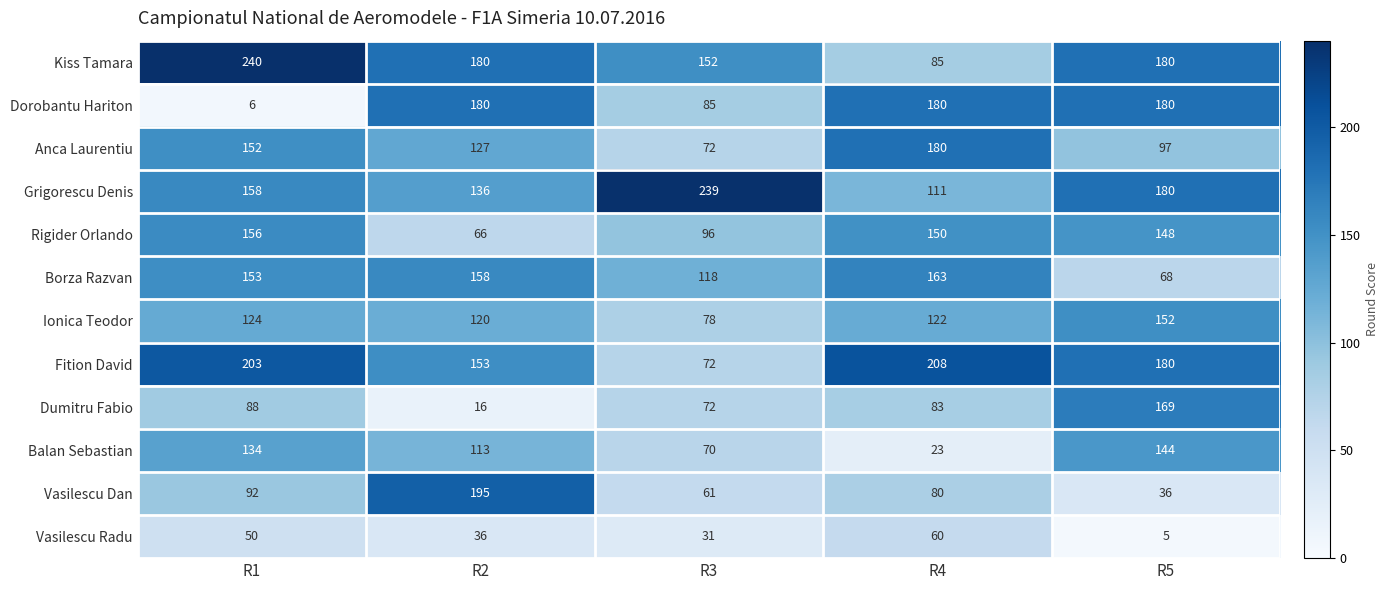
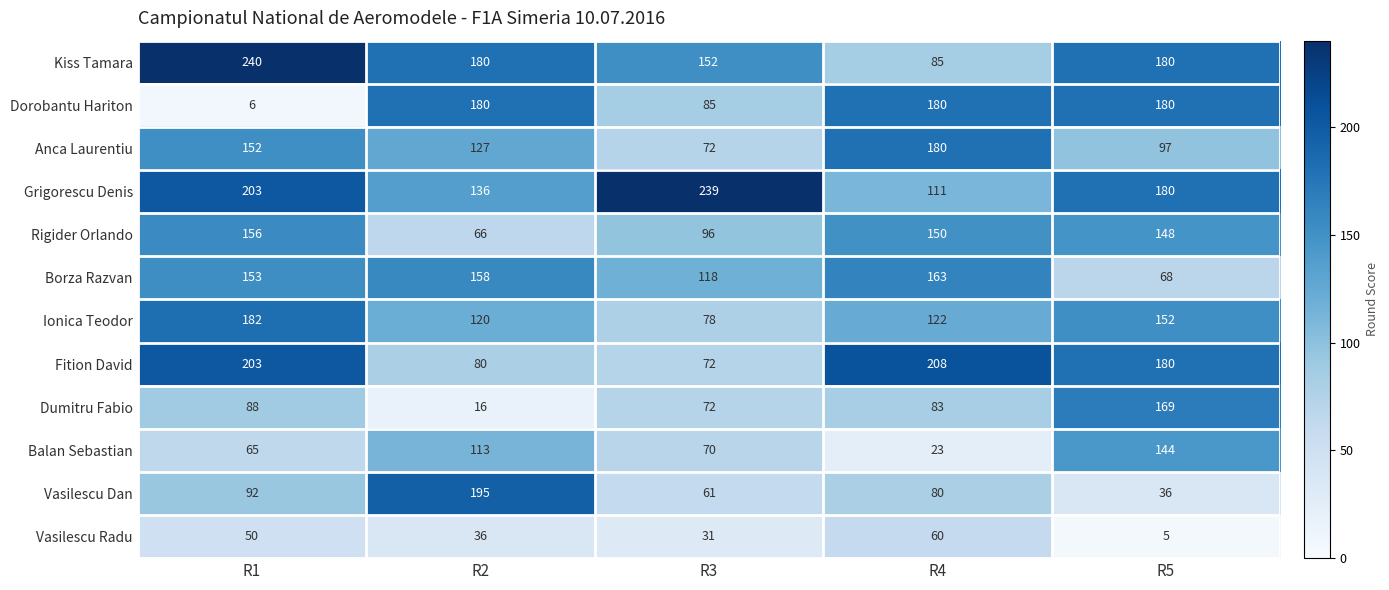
  {
    "Kiss Tamara": {
      "R1": 240,
      "R2": 180,
      "R3": 152,
      "R4": 85,
      "R5": 180
    },
    "Dorobantu Hariton": {
      "R1": 6,
      "R2": 180,
      "R3": 85,
      "R4": 180,
      "R5": 180
    },
    "Anca Laurentiu": {
      "R1": 152,
      "R2": 127,
      "R3": 72,
      "R4": 180,
      "R5": 97
    },
    "Grigorescu Denis": {
-     "R1": 158,
+     "R1": 203,
      "R2": 136,
      "R3": 239,
      "R4": 111,
      "R5": 180
    },
    "Rigider Orlando": {
      "R1": 156,
      "R2": 66,
      "R3": 96,
      "R4": 150,
      "R5": 148
    },
    "Borza Razvan": {
      "R1": 153,
      "R2": 158,
      "R3": 118,
      "R4": 163,
      "R5": 68
    },
    "Ionica Teodor": {
-     "R1": 124,
+     "R1": 182,
      "R2": 120,
      "R3": 78,
      "R4": 122,
      "R5": 152
    },
    "Fition David": {
      "R1": 203,
-     "R2": 153,
+     "R2": 80,
      "R3": 72,
      "R4": 208,
      "R5": 180
    },
    "Dumitru Fabio": {
      "R1": 88,
      "R2": 16,
      "R3": 72,
      "R4": 83,
      "R5": 169
    },
    "Balan Sebastian": {
-     "R1": 134,
+     "R1": 65,
      "R2": 113,
      "R3": 70,
      "R4": 23,
      "R5": 144
    },
    "Vasilescu Dan": {
      "R1": 92,
      "R2": 195,
      "R3": 61,
      "R4": 80,
      "R5": 36
    },
    "Vasilescu Radu": {
      "R1": 50,
      "R2": 36,
      "R3": 31,
      "R4": 60,
      "R5": 5
    }
  }
